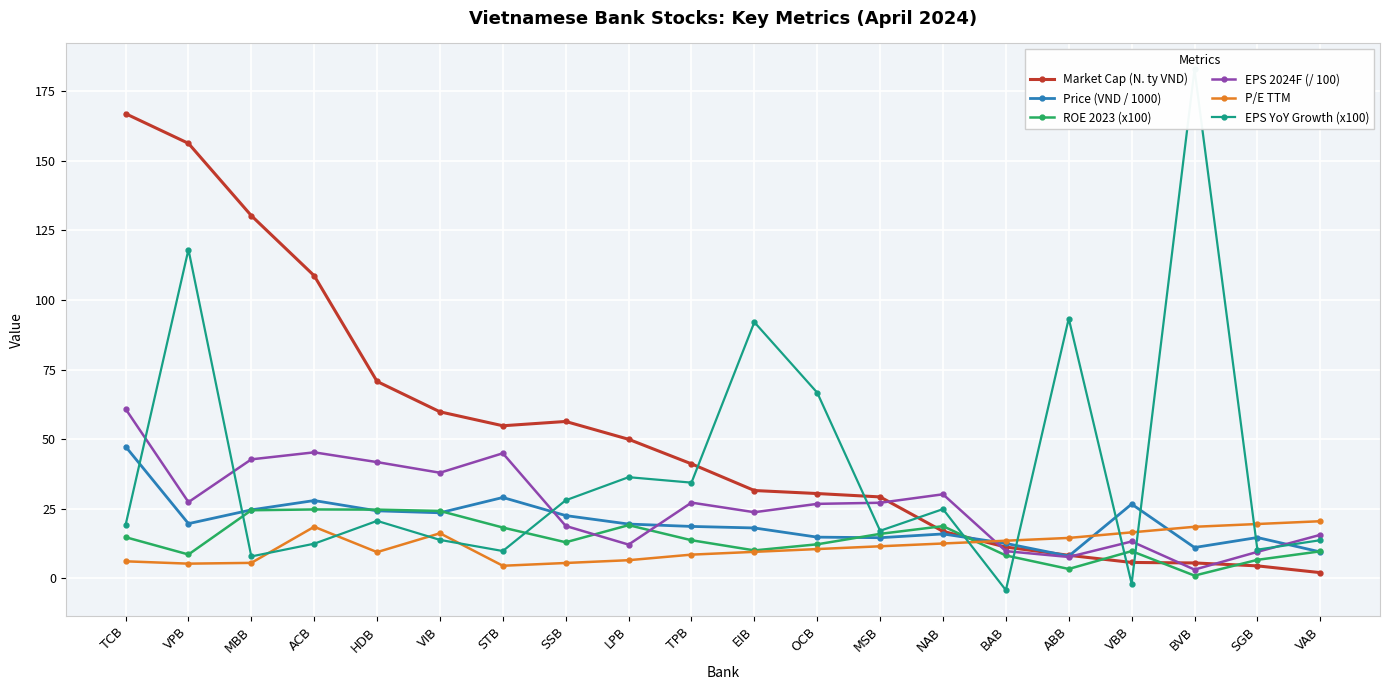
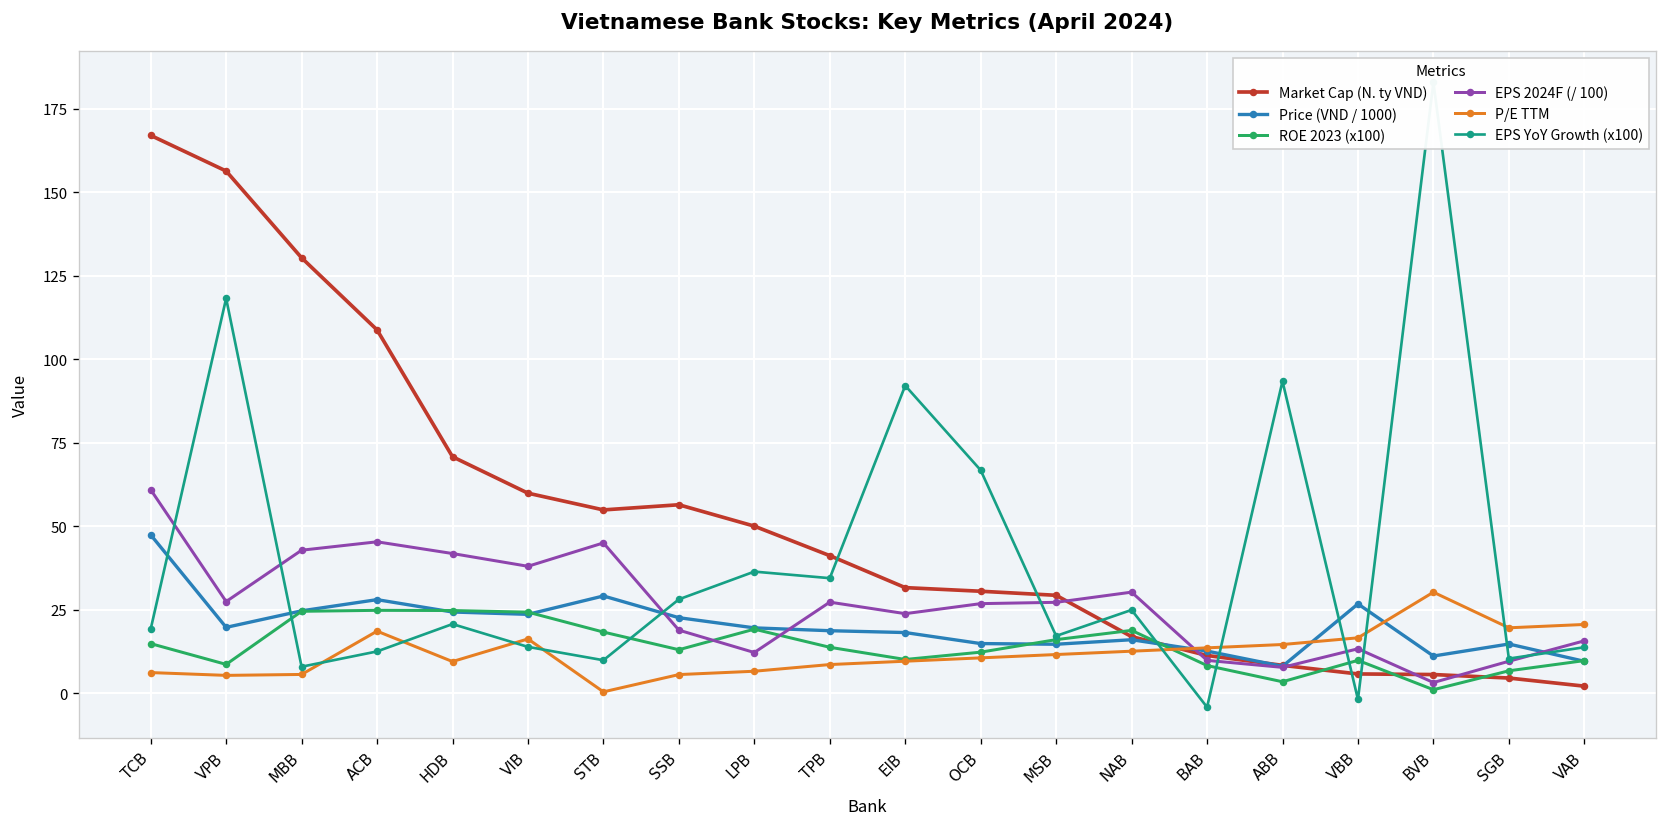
  {
    "Market Cap (N. ty VND)": {
      "TCB": 167,
      "VPB": 156,
      "MBB": 130,
      "ACB": 109,
      "HDB": 71,
      "VIB": 60,
      "STB": 55,
      "SSB": 56,
      "LPB": 50,
      "TPB": 41,
      "EIB": 32,
      "OCB": 31,
      "MSB": 29,
      "BAB": 11,
      "VBB": 6,
      "BVB": 6,
      "SGB": 5,
      "VAB": 2
    },
    "Price (VND / 1000)": {
      "TCB": 47,
      "VPB": 20,
      "ACB": 28,
      "STB": 29,
      "SSB": 23,
      "TPB": 19,
      "EIB": 18,
      "OCB": 15,
      "MSB": 15,
      "BAB": 13,
      "VBB": 27,
      "BVB": 11,
      "SGB": 15
    },
    "EPS 2024F (/ 100)": {
      "TCB": 61,
      "VPB": 27,
      "MBB": 43,
      "ACB": 45,
      "HDB": 42,
      "VIB": 38,
      "STB": 45,
      "SSB": 19,
      "LPB": 12,
      "TPB": 27,
      "EIB": 24,
      "OCB": 27,
      "MSB": 27,
      "NAB": 30,
      "BAB": 10,
      "VBB": 13,
      "BVB": 3,
      "VAB": 16
    },
    "P/E TTM": {
      "TCB": 6,
      "VPB": 5,
      "MBB": 6,
      "ACB": 19,
      "HDB": 9,
      "VIB": 16,
-     "STB": 5,
+     "STB": 0,
      "SSB": 6,
      "LPB": 7,
      "TPB": 9,
      "OCB": 11,
      "MSB": 12,
      "NAB": 13,
      "BAB": 14,
      "ABB": 15,
      "VBB": 17,
-     "BVB": 19,
+     "BVB": 30,
      "SGB": 20,
      "VAB": 21
    }
  }
